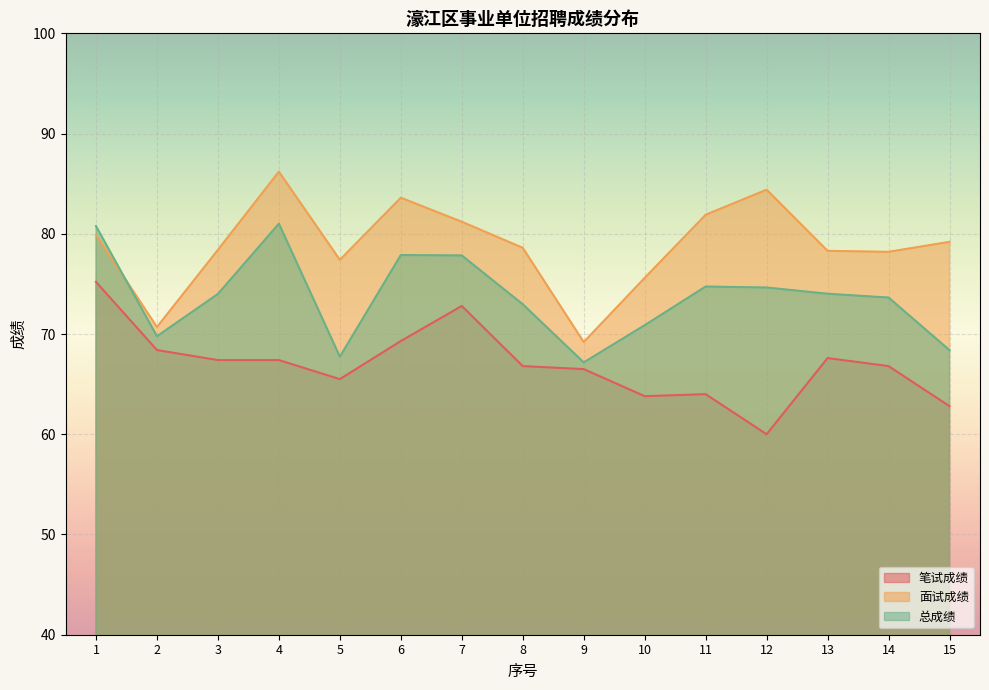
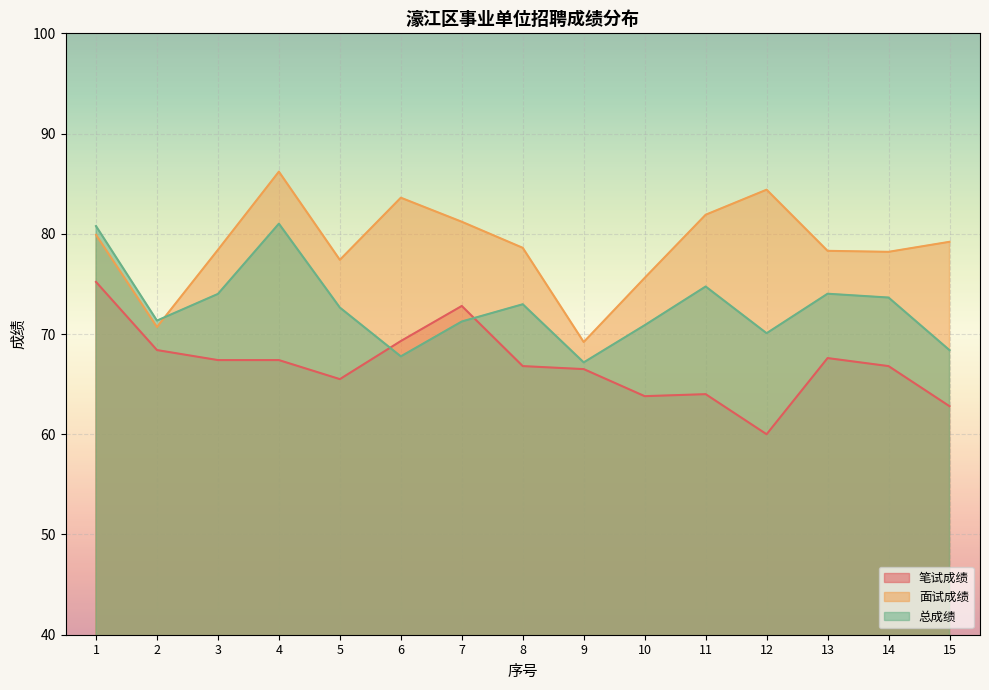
  {
    "总成绩": {
      "1": 80.8,
-     "2": 69.8,
+     "2": 71.3,
      "3": 74.0,
      "4": 81.0,
-     "5": 67.7,
-     "6": 77.9,
-     "7": 77.8,
+     "5": 72.6,
+     "6": 67.8,
+     "7": 71.3,
      "8": 73.0,
      "9": 67.2,
      "10": 70.9,
      "11": 74.7,
-     "12": 74.6,
+     "12": 70.1,
      "13": 74.0,
      "14": 73.6,
      "15": 68.4
    }
  }
